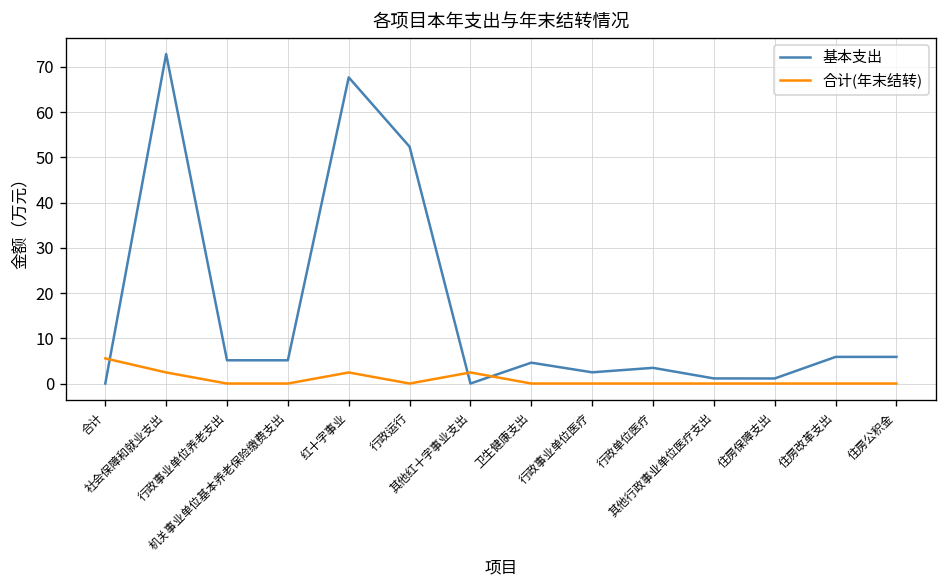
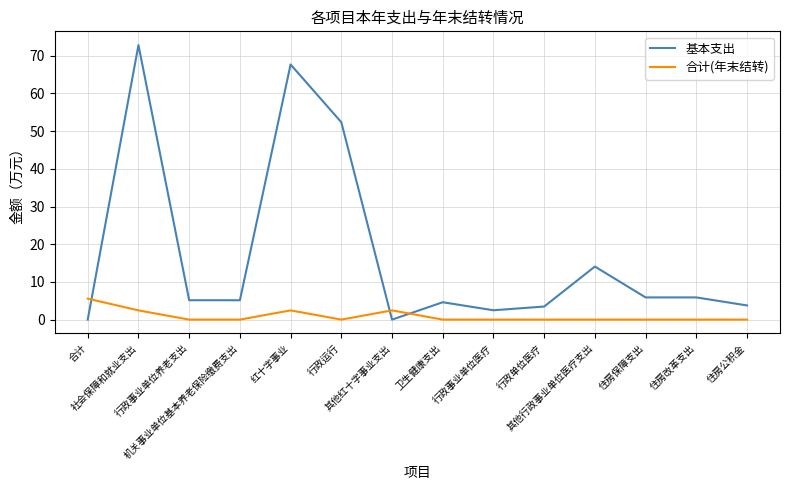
  {
    "基本支出": {
      "合计": 0,
      "社会保障和就业支出": 73,
      "行政事业单位养老支出": 5,
      "机关事业单位基本养老保险缴费支出": 5,
      "红十字事业": 68,
      "行政运行": 52,
      "其他红十字事业支出": 0,
      "卫生健康支出": 5,
      "行政事业单位医疗": 2,
      "行政单位医疗": 3,
-     "其他行政事业单位医疗支出": 1,
-     "住房保障支出": 1,
+     "其他行政事业单位医疗支出": 14,
+     "住房保障支出": 6,
      "住房改革支出": 6,
-     "住房公积金": 6
+     "住房公积金": 4
    },
    "合计(年末结转)": {
      "合计": 6,
      "社会保障和就业支出": 2,
      "行政事业单位养老支出": 0,
      "机关事业单位基本养老保险缴费支出": 0,
      "红十字事业": 2,
      "行政运行": 0,
      "其他红十字事业支出": 2,
      "卫生健康支出": 0,
      "行政事业单位医疗": 0,
      "行政单位医疗": 0,
      "其他行政事业单位医疗支出": 0,
      "住房保障支出": 0,
      "住房改革支出": 0,
      "住房公积金": 0
    }
  }
